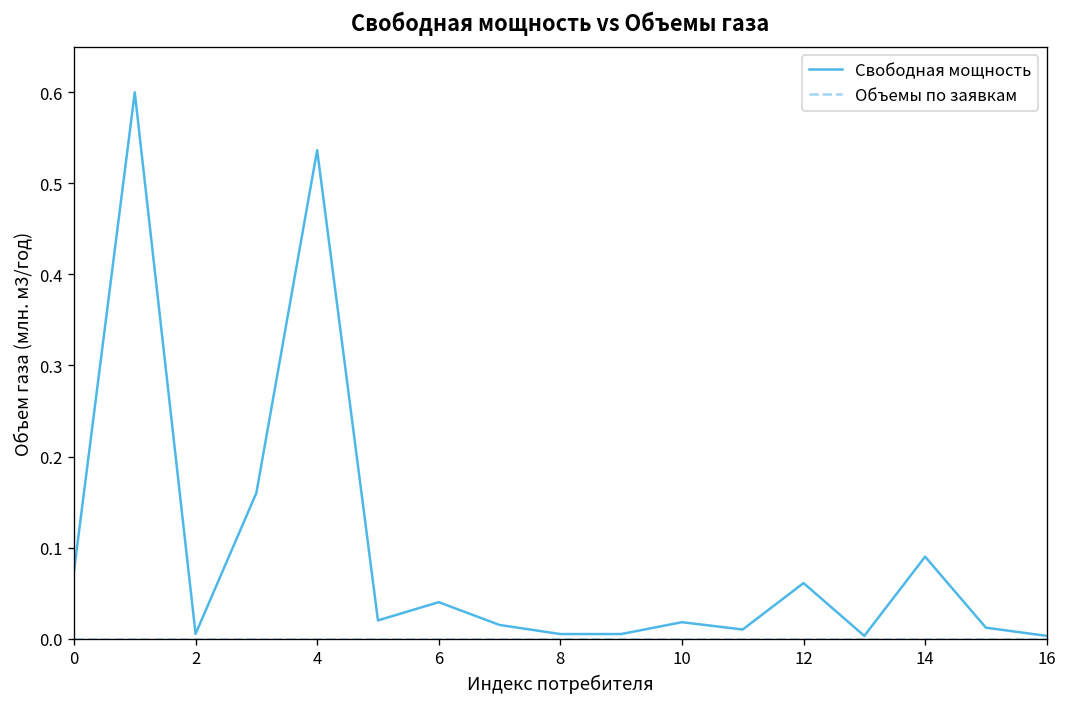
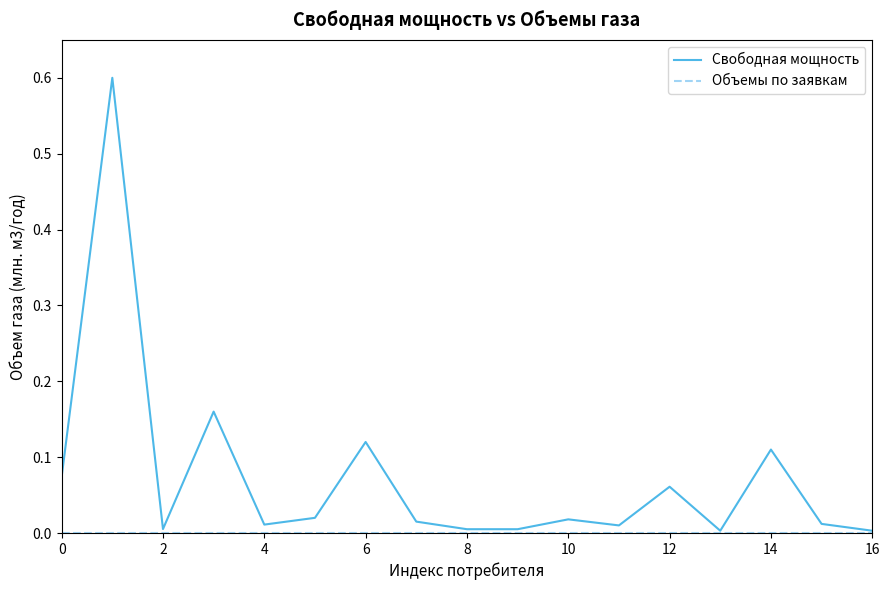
  {
    "Свободная мощность": {
      "0": 0.07,
      "2": 0.01,
-     "4": 0.54,
-     "6": 0.04,
+     "4": 0.01,
+     "6": 0.12,
      "8": 0.01,
      "10": 0.02,
      "12": 0.06,
-     "14": 0.09
+     "14": 0.11
    },
    "Объемы по заявкам": {
      "0": 0.00,
      "2": 0.00,
      "4": 0.00,
      "6": 0.00,
      "8": 0.00,
      "10": 0.00,
      "12": 0.00,
      "14": 0.00
    }
  }
